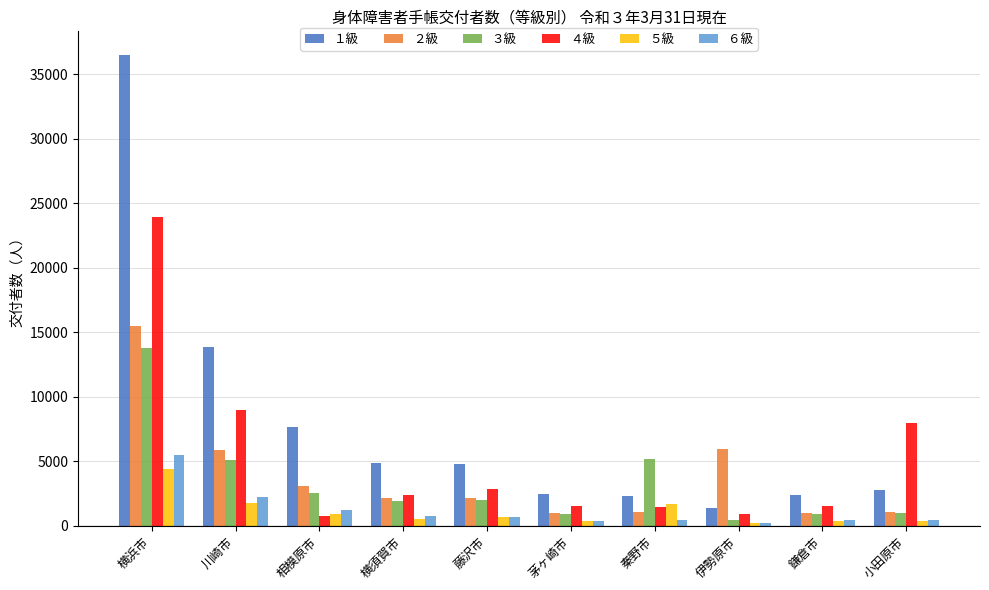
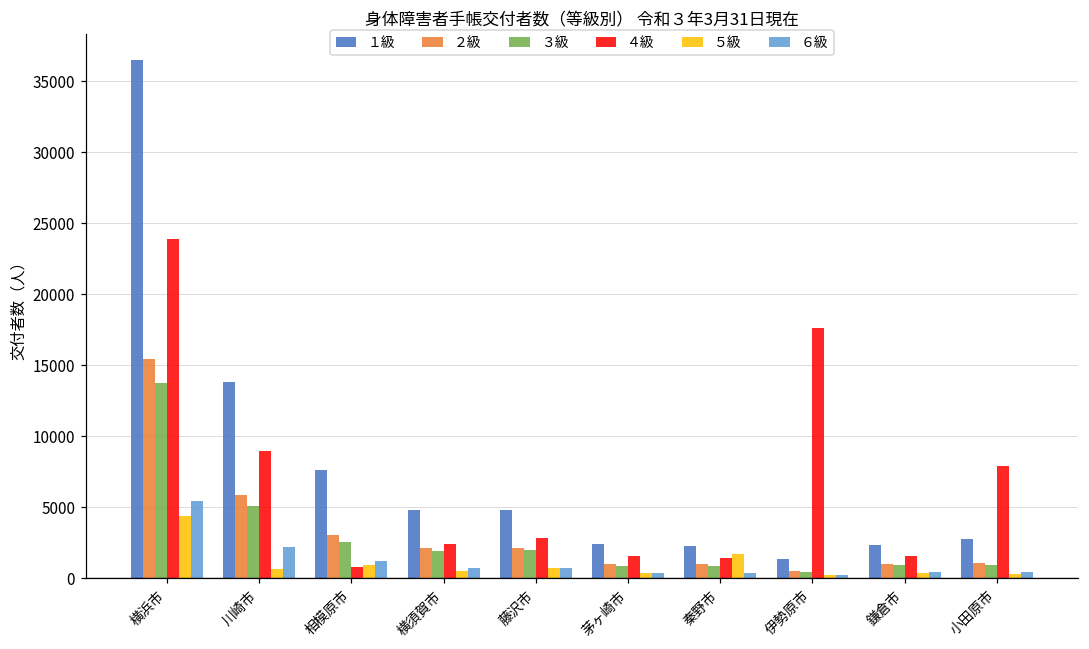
  {
    "２級": {
      "横浜市": 15400,
      "川崎市": 5900,
      "相模原市": 3100,
      "横須賀市": 2100,
      "藤沢市": 2100,
      "茅ヶ崎市": 1000,
      "秦野市": 1000,
-     "伊勢原市": 5900,
+     "伊勢原市": 500,
      "鎌倉市": 1000,
      "小田原市": 1000
    },
    "３級": {
      "横浜市": 13800,
      "川崎市": 5100,
      "相模原市": 2600,
      "横須賀市": 1900,
      "藤沢市": 2000,
      "茅ヶ崎市": 900,
-     "秦野市": 5200,
+     "秦野市": 900,
      "伊勢原市": 500,
      "鎌倉市": 900,
      "小田原市": 1000
    },
    "４級": {
      "横浜市": 23900,
      "川崎市": 8900,
      "相模原市": 800,
      "横須賀市": 2400,
      "藤沢市": 2900,
      "茅ヶ崎市": 1600,
      "秦野市": 1400,
-     "伊勢原市": 900,
+     "伊勢原市": 17600,
      "鎌倉市": 1600,
      "小田原市": 7900
    },
    "５級": {
      "横浜市": 4400,
-     "川崎市": 1800,
+     "川崎市": 700,
      "相模原市": 900,
      "横須賀市": 500,
      "藤沢市": 700,
      "茅ヶ崎市": 300,
      "秦野市": 1700,
      "伊勢原市": 200,
      "鎌倉市": 400,
      "小田原市": 300
    }
  }
